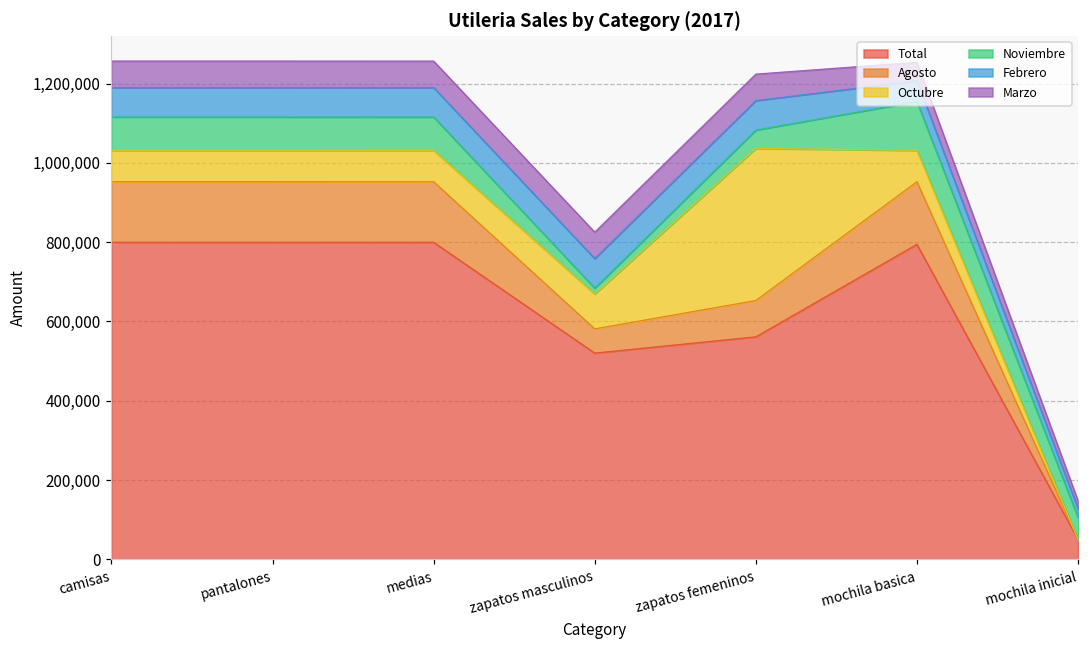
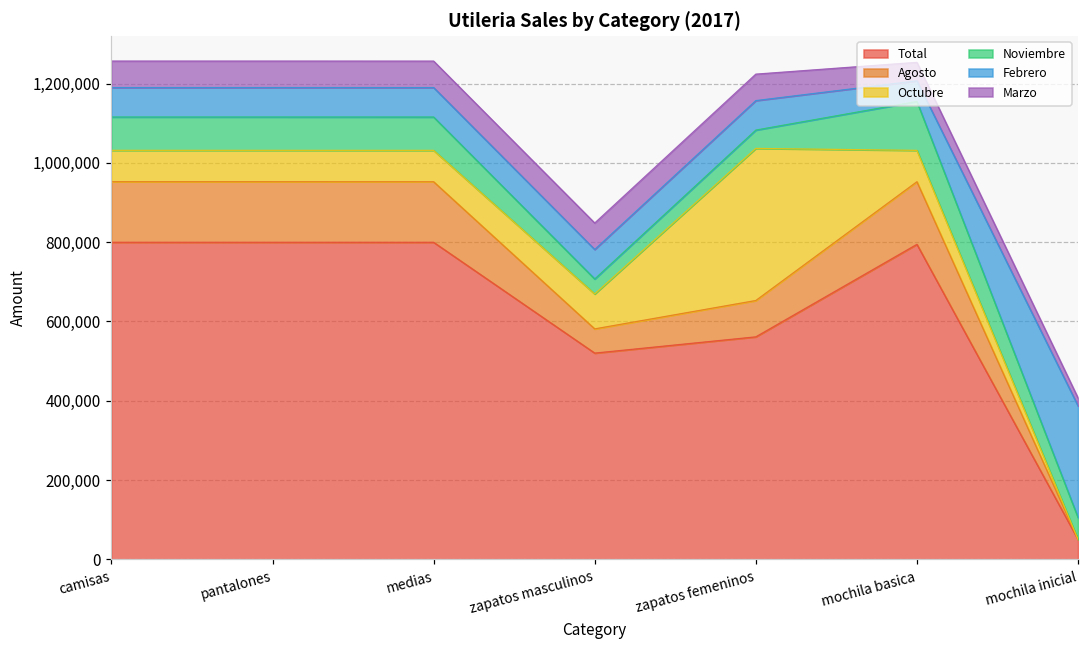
  {
    "Octubre": {
      "camisas": "80,000",
      "pantalones": "80,000",
      "medias": "80,000",
      "zapatos masculinos": "90,000",
      "zapatos femeninos": "380,000",
      "mochila basica": "80,000"
    },
    "Noviembre": {
      "camisas": "80,000",
      "pantalones": "80,000",
      "medias": "80,000",
-     "zapatos masculinos": "10,000",
+     "zapatos masculinos": "40,000",
      "zapatos femeninos": "50,000",
      "mochila basica": "120,000",
      "mochila inicial": "60,000"
    },
    "Febrero": {
      "camisas": "70,000",
      "pantalones": "70,000",
      "medias": "70,000",
      "zapatos masculinos": "70,000",
      "zapatos femeninos": "70,000",
-     "mochila inicial": "20,000"
+     "mochila inicial": "280,000"
    },
    "Marzo": {
      "camisas": "70,000",
      "pantalones": "70,000",
      "medias": "70,000",
      "zapatos masculinos": "70,000",
      "zapatos femeninos": "70,000",
      "mochila inicial": "20,000"
    }
  }
